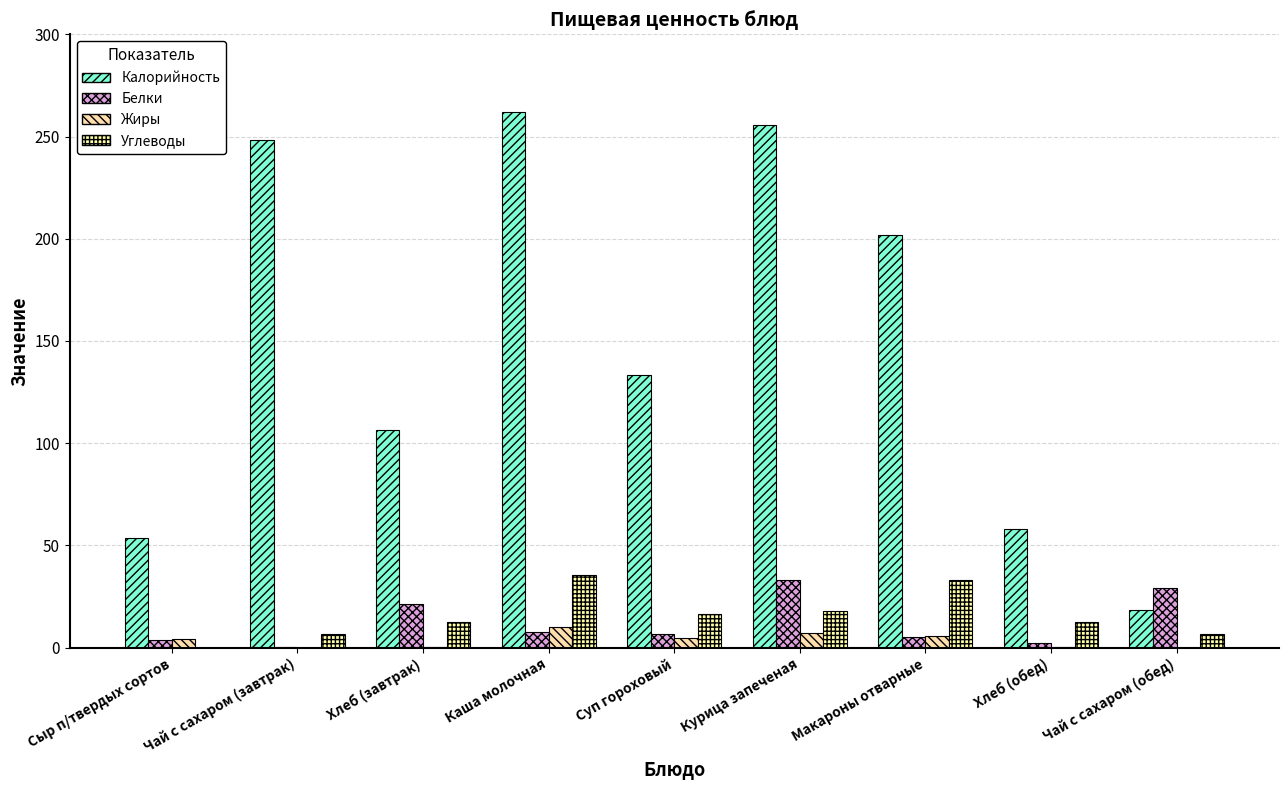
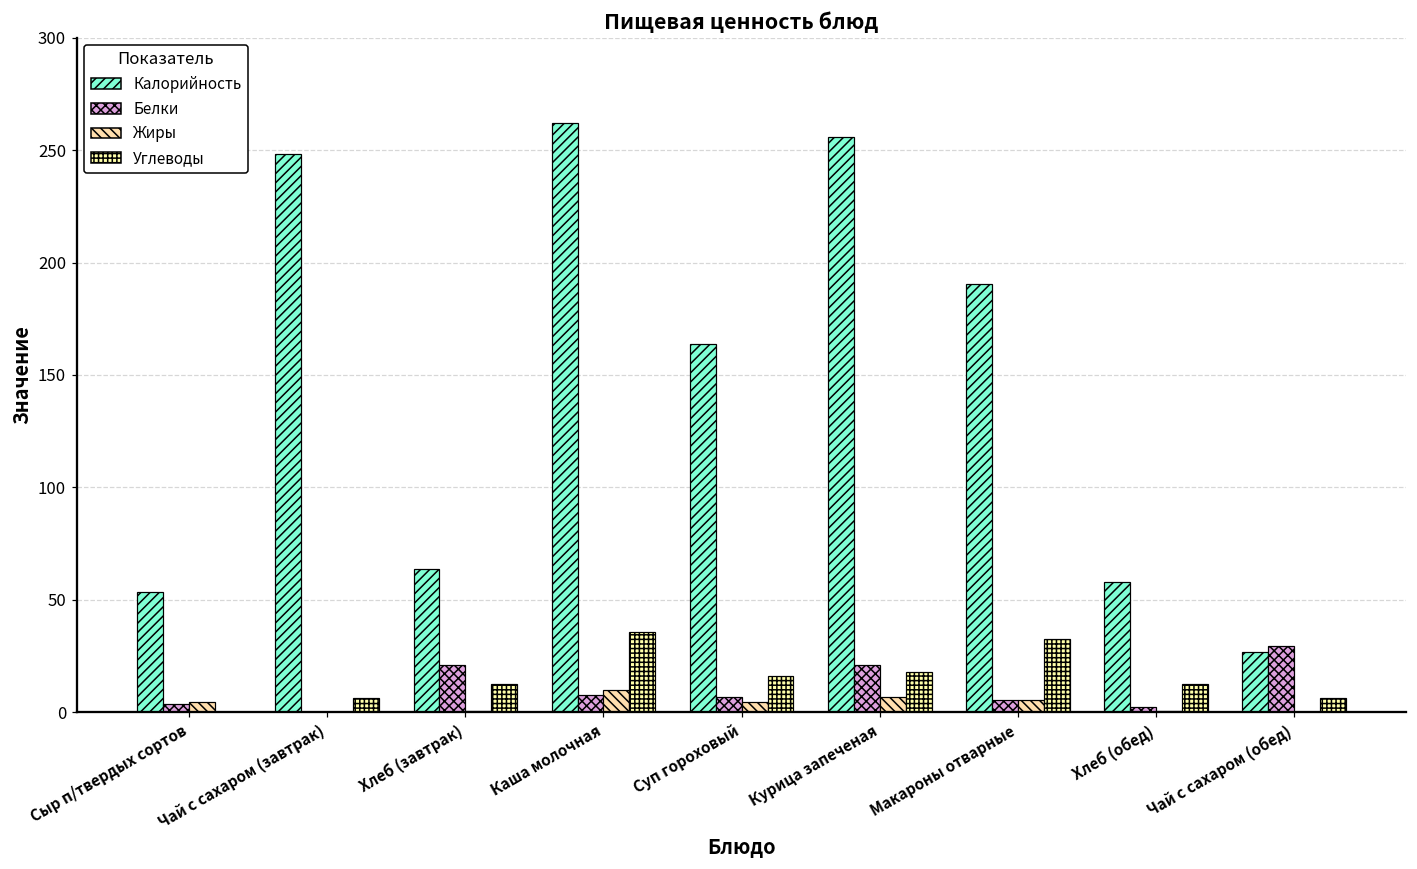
  {
    "Калорийность": {
      "Сыр п/твердых сортов": 54,
      "Чай с сахаром (завтрак)": 248,
-     "Хлеб (завтрак)": 107,
+     "Хлеб (завтрак)": 64,
      "Каша молочная": 262,
-     "Суп гороховый": 133,
+     "Суп гороховый": 164,
      "Курица запеченая": 256,
-     "Макароны отварные": 202,
+     "Макароны отварные": 191,
      "Хлеб (обед)": 58,
-     "Чай с сахаром (обед)": 19
+     "Чай с сахаром (обед)": 27
    },
    "Белки": {
      "Сыр п/твердых сортов": 4,
      "Хлеб (завтрак)": 21,
      "Каша молочная": 8,
      "Суп гороховый": 7,
-     "Курица запеченая": 33,
+     "Курица запеченая": 21,
      "Макароны отварные": 5,
      "Хлеб (обед)": 2,
      "Чай с сахаром (обед)": 29
    }
  }
